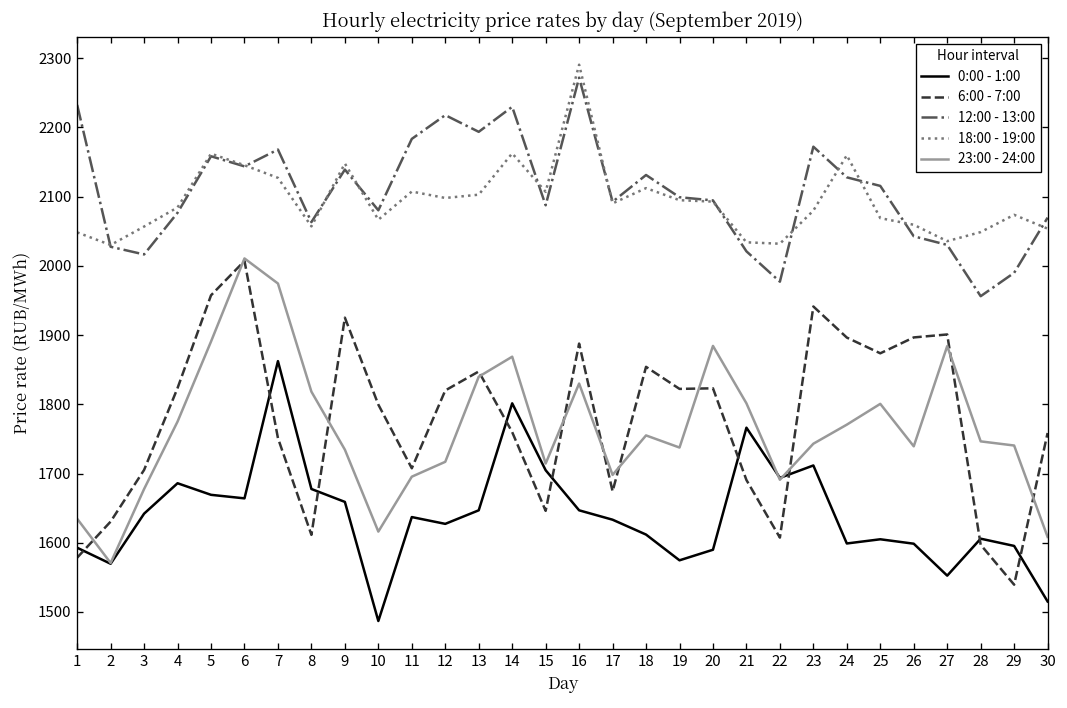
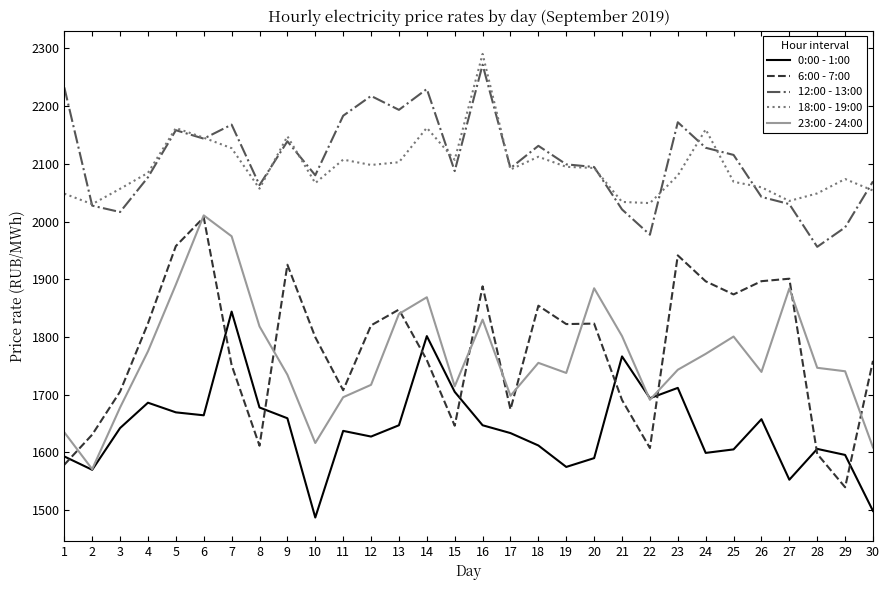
  {
    "0:00 - 1:00": {
      "1": 1590,
      "3": 1640,
      "4": 1690,
      "5": 1670,
      "6": 1660,
-     "7": 1860,
+     "7": 1840,
      "8": 1680,
      "9": 1660,
      "10": 1490,
      "11": 1640,
      "12": 1630,
      "13": 1650,
      "14": 1800,
      "15": 1700,
      "16": 1650,
      "17": 1630,
      "18": 1610,
      "19": 1570,
      "20": 1590,
      "21": 1770,
      "23": 1710,
      "24": 1600,
      "25": 1610,
-     "26": 1600,
+     "26": 1660,
      "27": 1550,
      "28": 1610,
      "29": 1600,
-     "30": 1520
+     "30": 1500
    }
  }
